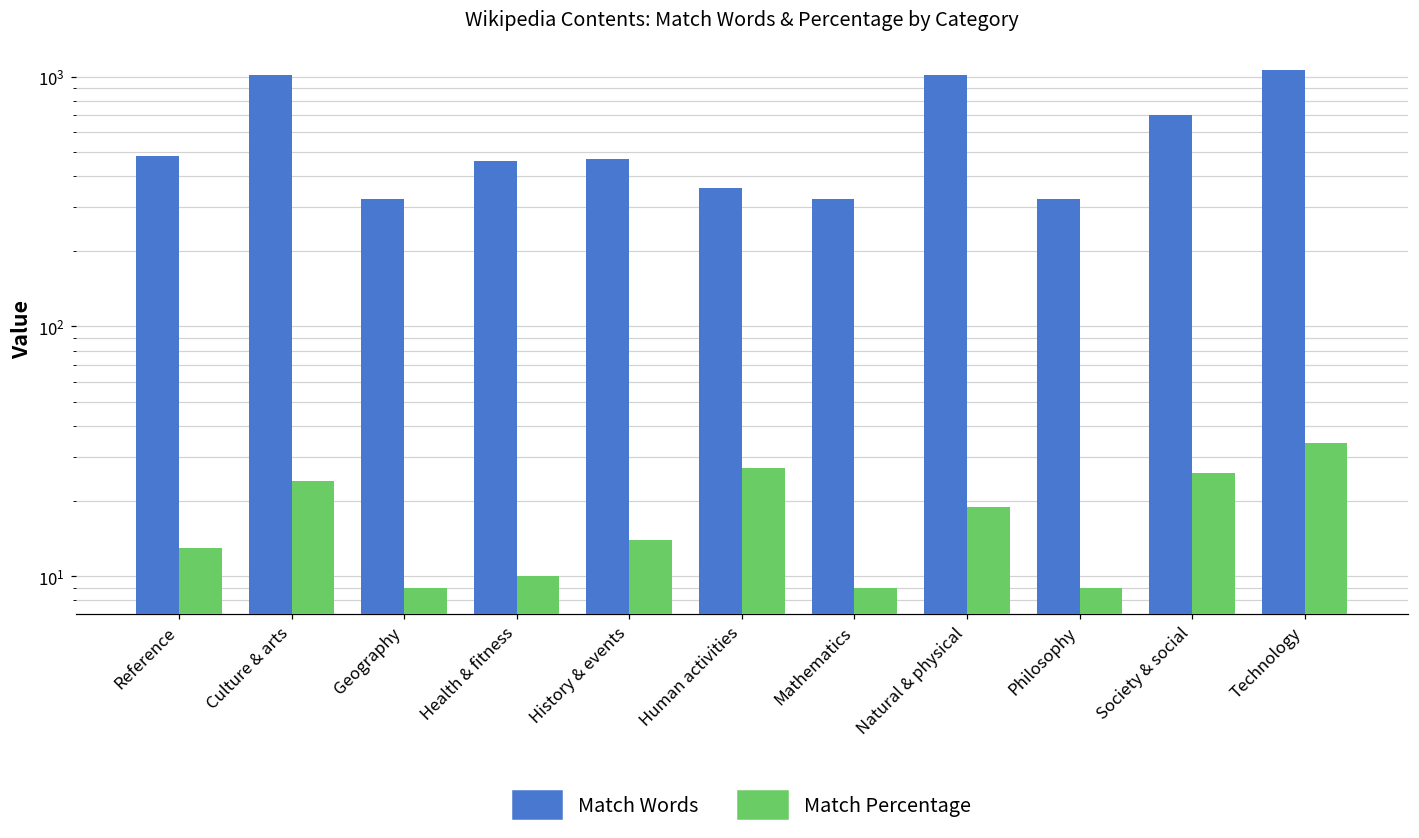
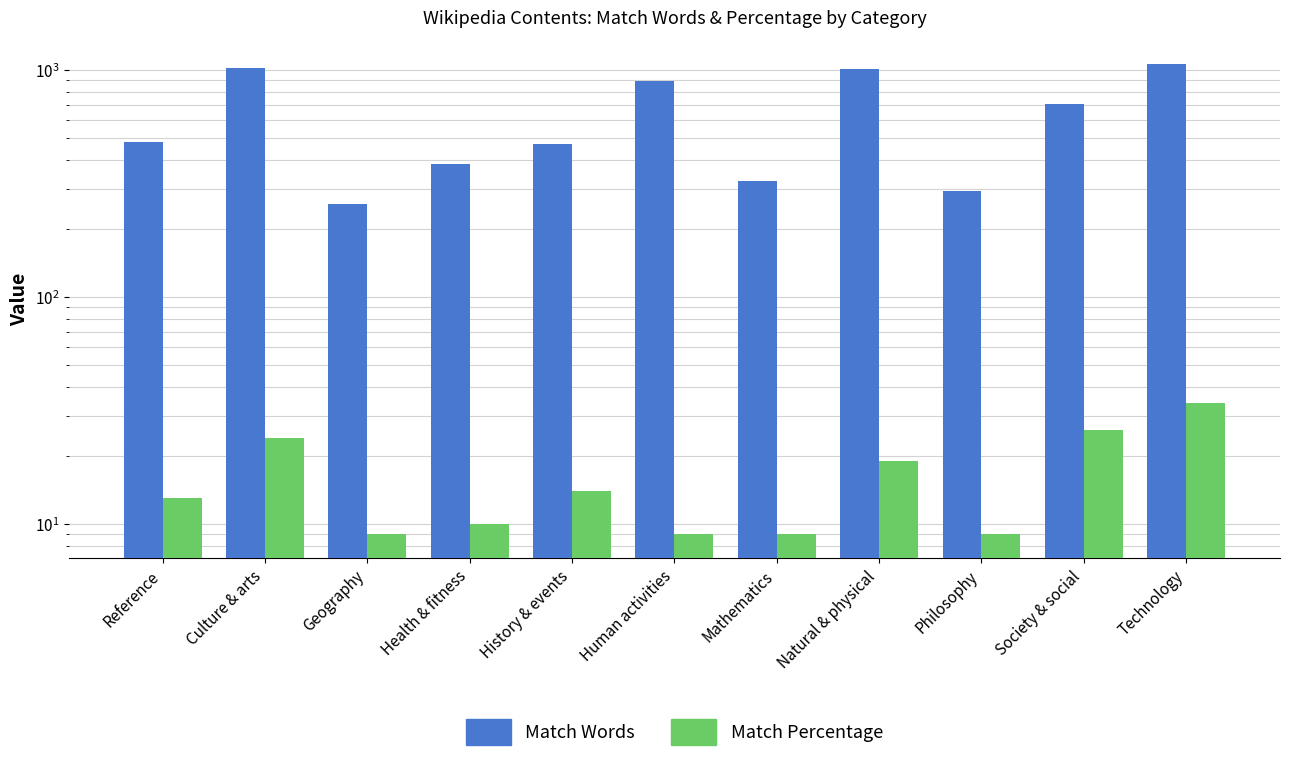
  {
    "Match Words": {
      "Reference": 480,
      "Culture & arts": 1000,
-     "Geography": 320,
-     "Health & fitness": 460,
+     "Geography": 260,
+     "Health & fitness": 390,
      "History & events": 470,
-     "Human activities": 360,
+     "Human activities": 890,
      "Mathematics": 320,
      "Natural & physical": 1000,
-     "Philosophy": 330,
+     "Philosophy": 290,
      "Society & social": 710,
      "Technology": 1100
    },
    "Match Percentage": {
      "Reference": 13,
      "Culture & arts": 24,
      "Geography": 9,
      "Health & fitness": 10,
      "History & events": 14,
-     "Human activities": 27,
+     "Human activities": 9,
      "Mathematics": 9,
      "Natural & physical": 19,
      "Philosophy": 9,
      "Society & social": 26,
      "Technology": 34
    }
  }
